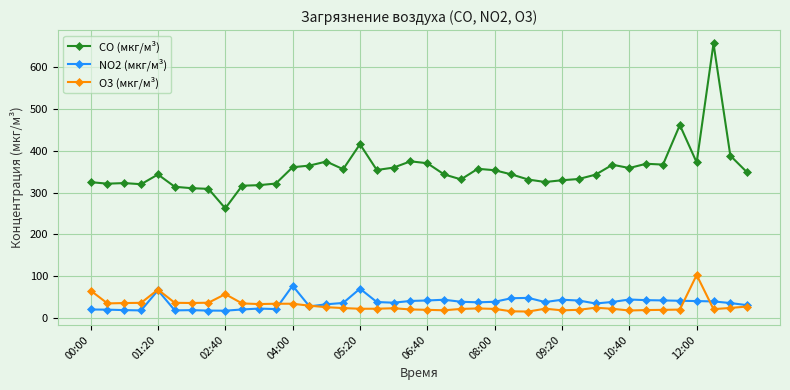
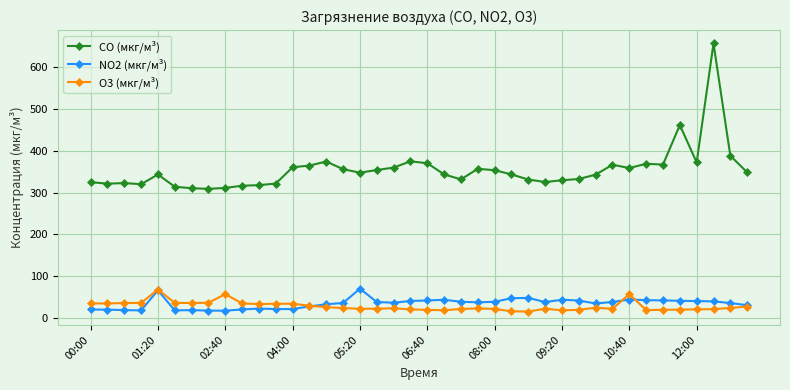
  {
    "CO (мкг/м³)": {
      "00:00": 320,
      "01:20": 340,
-     "02:40": 260,
+     "02:40": 310,
      "04:00": 360,
-     "05:20": 420,
+     "05:20": 350,
      "06:40": 370,
      "08:00": 350,
      "09:20": 330,
      "10:40": 360,
      "12:00": 370
    },
    "NO2 (мкг/м³)": {
      "00:00": 20,
      "02:40": 20,
-     "04:00": 80,
+     "04:00": 20,
      "05:20": 70,
      "06:40": 40,
      "08:00": 40,
      "09:20": 40,
      "10:40": 40,
      "12:00": 40
    },
    "O3 (мкг/м³)": {
-     "00:00": 60,
+     "00:00": 30,
      "02:40": 60,
      "04:00": 30,
      "05:20": 20,
      "06:40": 20,
      "08:00": 20,
      "09:20": 20,
-     "10:40": 20,
-     "12:00": 100
+     "10:40": 60,
+     "12:00": 20
    }
  }
